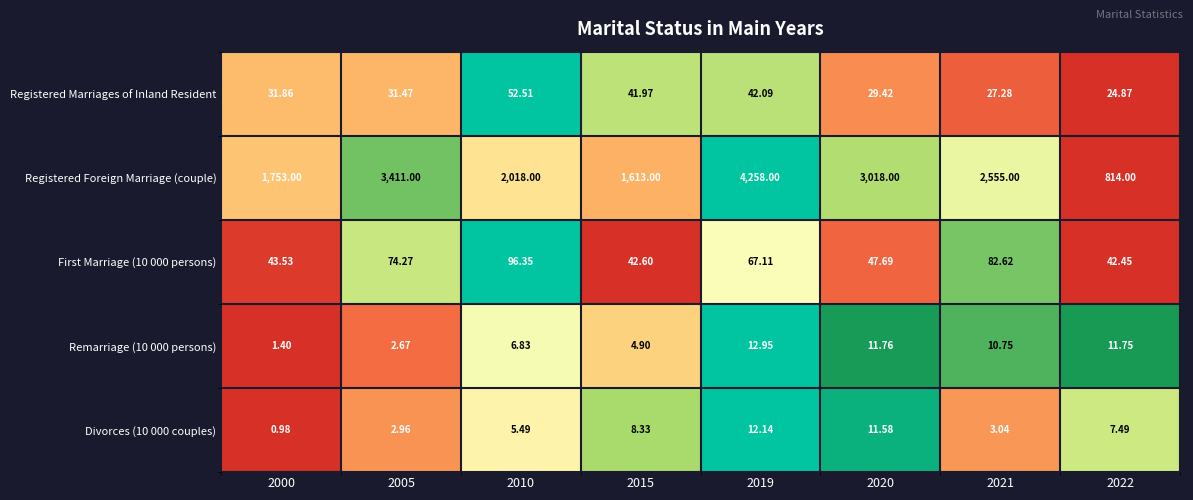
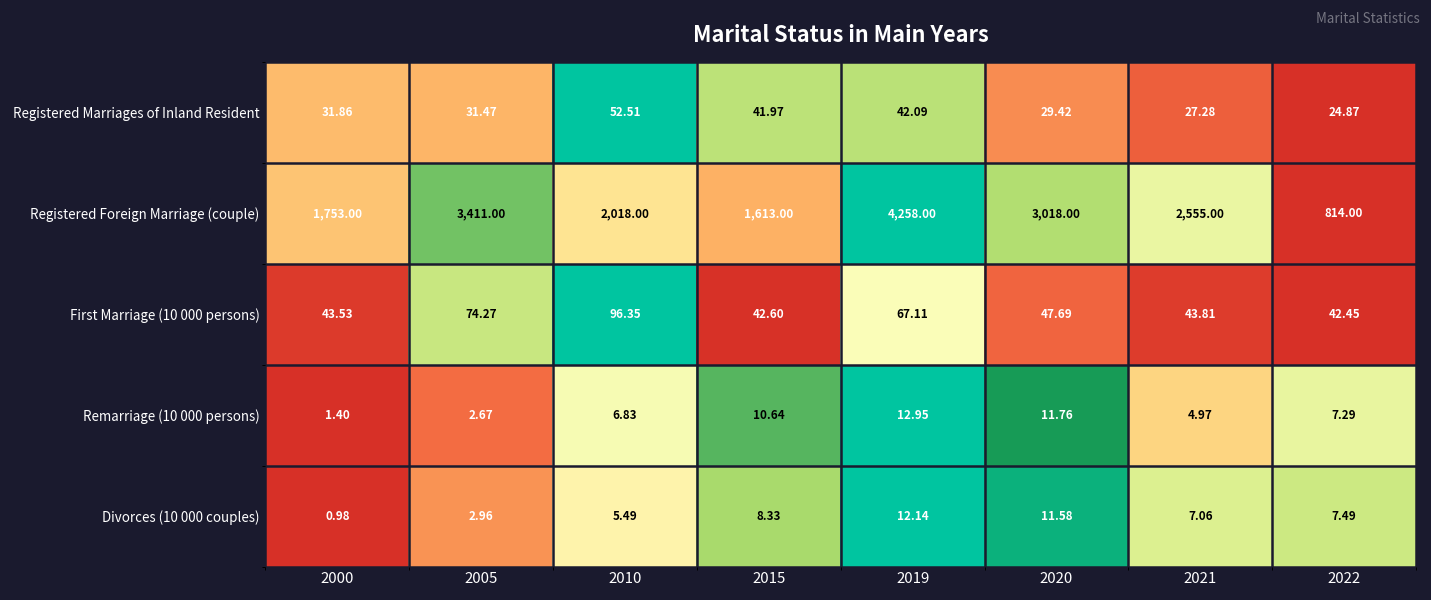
  {
    "Registered Marriages of Inland Resident": {
      "2000": "31.86",
      "2005": "31.47",
      "2010": "52.51",
      "2015": "41.97",
      "2019": "42.09",
      "2020": "29.42",
      "2021": "27.28",
      "2022": "24.87"
    },
    "Registered Foreign Marriage (couple)": {
      "2000": "1,753.00",
      "2005": "3,411.00",
      "2010": "2,018.00",
      "2015": "1,613.00",
      "2019": "4,258.00",
      "2020": "3,018.00",
      "2021": "2,555.00",
      "2022": "814.00"
    },
    "First Marriage (10 000 persons)": {
      "2000": "43.53",
      "2005": "74.27",
      "2010": "96.35",
      "2015": "42.60",
      "2019": "67.11",
      "2020": "47.69",
-     "2021": "82.62",
+     "2021": "43.81",
      "2022": "42.45"
    },
    "Remarriage (10 000 persons)": {
      "2000": "1.40",
      "2005": "2.67",
      "2010": "6.83",
-     "2015": "4.90",
+     "2015": "10.64",
      "2019": "12.95",
      "2020": "11.76",
-     "2021": "10.75",
-     "2022": "11.75"
+     "2021": "4.97",
+     "2022": "7.29"
    },
    "Divorces (10 000 couples)": {
      "2000": "0.98",
      "2005": "2.96",
      "2010": "5.49",
      "2015": "8.33",
      "2019": "12.14",
      "2020": "11.58",
-     "2021": "3.04",
+     "2021": "7.06",
      "2022": "7.49"
    }
  }
